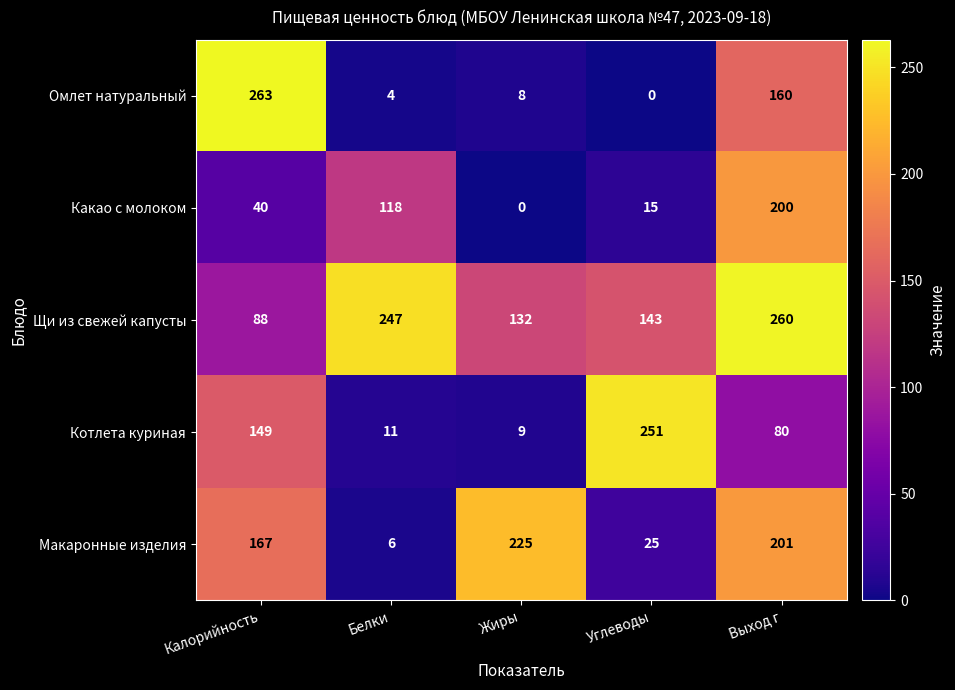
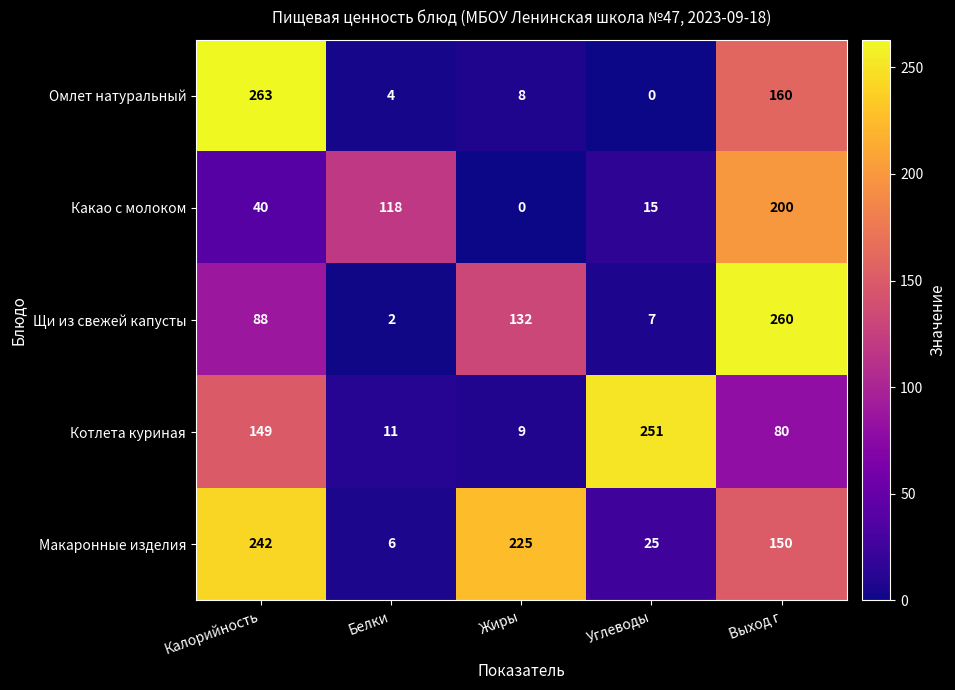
  {
    "Омлет натуральный": {
      "Калорийность": 263,
      "Белки": 4,
      "Жиры": 8,
      "Углеводы": 0,
      "Выход г": 160
    },
    "Какао с молоком": {
      "Калорийность": 40,
      "Белки": 118,
      "Жиры": 0,
      "Углеводы": 15,
      "Выход г": 200
    },
    "Щи из свежей капусты": {
      "Калорийность": 88,
-     "Белки": 247,
+     "Белки": 2,
      "Жиры": 132,
-     "Углеводы": 143,
+     "Углеводы": 7,
      "Выход г": 260
    },
    "Котлета куриная": {
      "Калорийность": 149,
      "Белки": 11,
      "Жиры": 9,
      "Углеводы": 251,
      "Выход г": 80
    },
    "Макаронные изделия": {
-     "Калорийность": 167,
+     "Калорийность": 242,
      "Белки": 6,
      "Жиры": 225,
      "Углеводы": 25,
-     "Выход г": 201
+     "Выход г": 150
    }
  }
